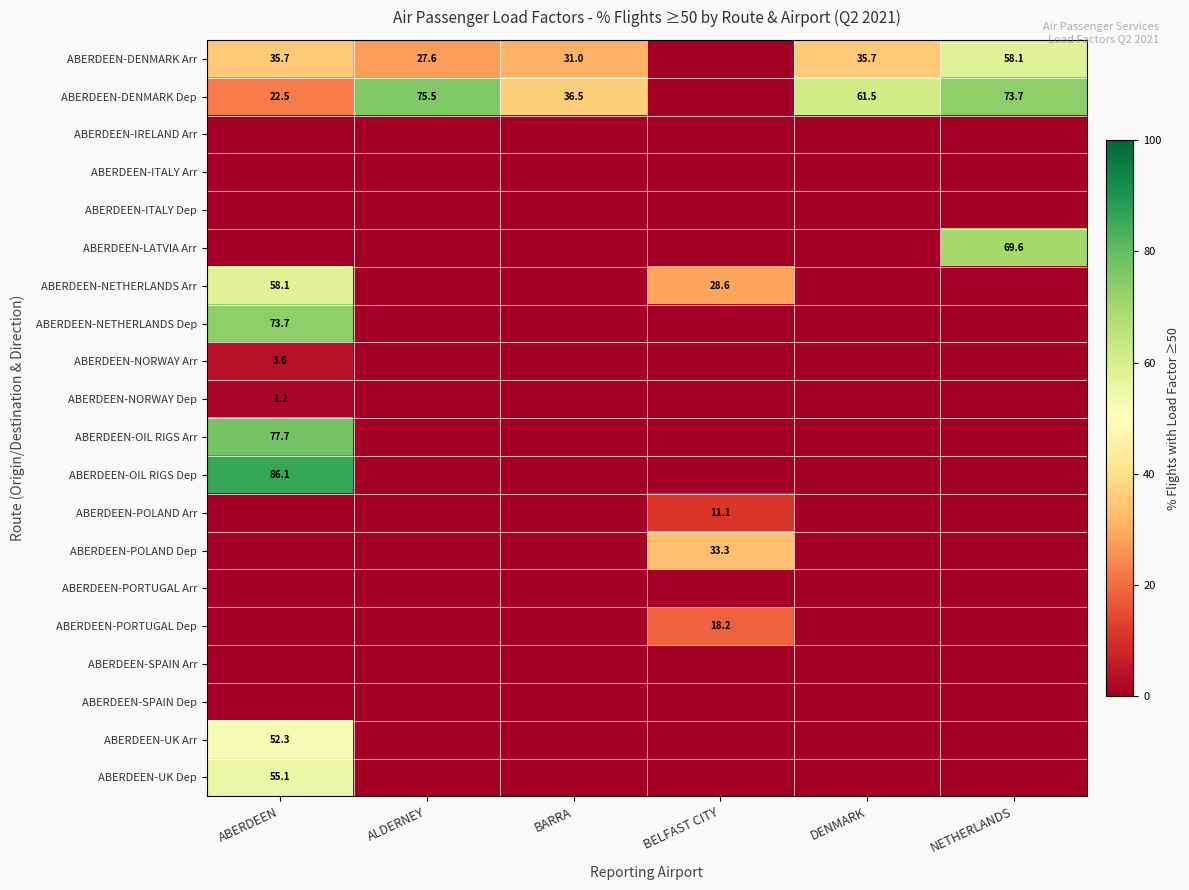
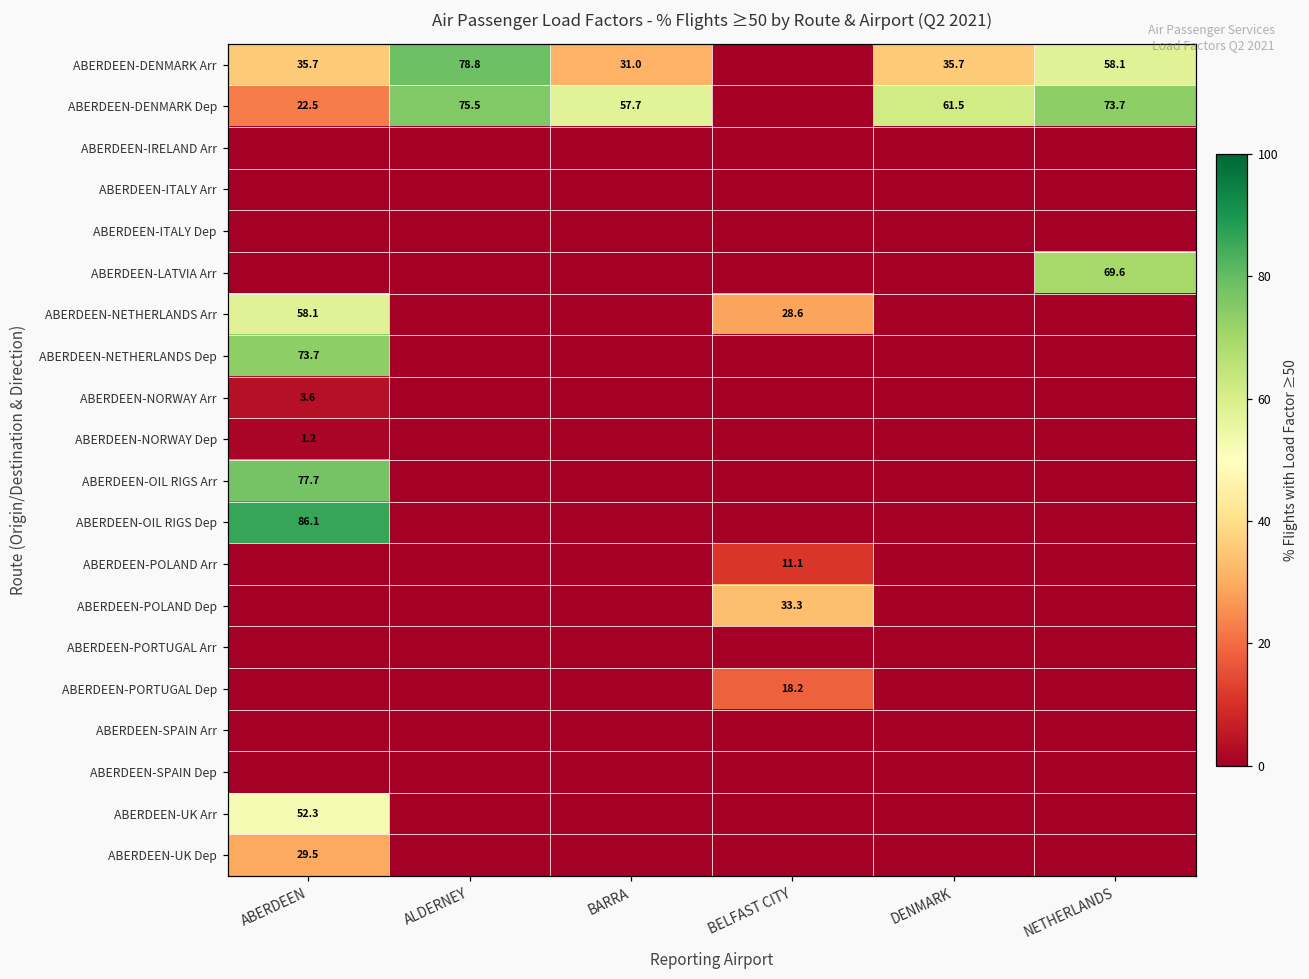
  {
    "ABERDEEN-DENMARK Arr": {
      "ABERDEEN": 35.7,
-     "ALDERNEY": 27.6,
+     "ALDERNEY": 78.8,
      "BARRA": 31.0,
      "DENMARK": 35.7,
      "NETHERLANDS": 58.1
    },
    "ABERDEEN-DENMARK Dep": {
      "ABERDEEN": 22.5,
      "ALDERNEY": 75.5,
-     "BARRA": 36.5,
+     "BARRA": 57.7,
      "DENMARK": 61.5,
      "NETHERLANDS": 73.7
    },
    "ABERDEEN-LATVIA Arr": {
      "NETHERLANDS": 69.6
    },
    "ABERDEEN-NETHERLANDS Arr": {
      "ABERDEEN": 58.1,
      "BELFAST CITY": 28.6
    },
    "ABERDEEN-NETHERLANDS Dep": {
      "ABERDEEN": 73.7
    },
    "ABERDEEN-NORWAY Arr": {
      "ABERDEEN": 3.6
    },
    "ABERDEEN-NORWAY Dep": {
      "ABERDEEN": 1.2
    },
    "ABERDEEN-OIL RIGS Arr": {
      "ABERDEEN": 77.7
    },
    "ABERDEEN-OIL RIGS Dep": {
      "ABERDEEN": 86.1
    },
    "ABERDEEN-POLAND Arr": {
      "BELFAST CITY": 11.1
    },
    "ABERDEEN-POLAND Dep": {
      "BELFAST CITY": 33.3
    },
    "ABERDEEN-PORTUGAL Dep": {
      "BELFAST CITY": 18.2
    },
    "ABERDEEN-UK Arr": {
      "ABERDEEN": 52.3
    },
    "ABERDEEN-UK Dep": {
-     "ABERDEEN": 55.1
+     "ABERDEEN": 29.5
    }
  }
